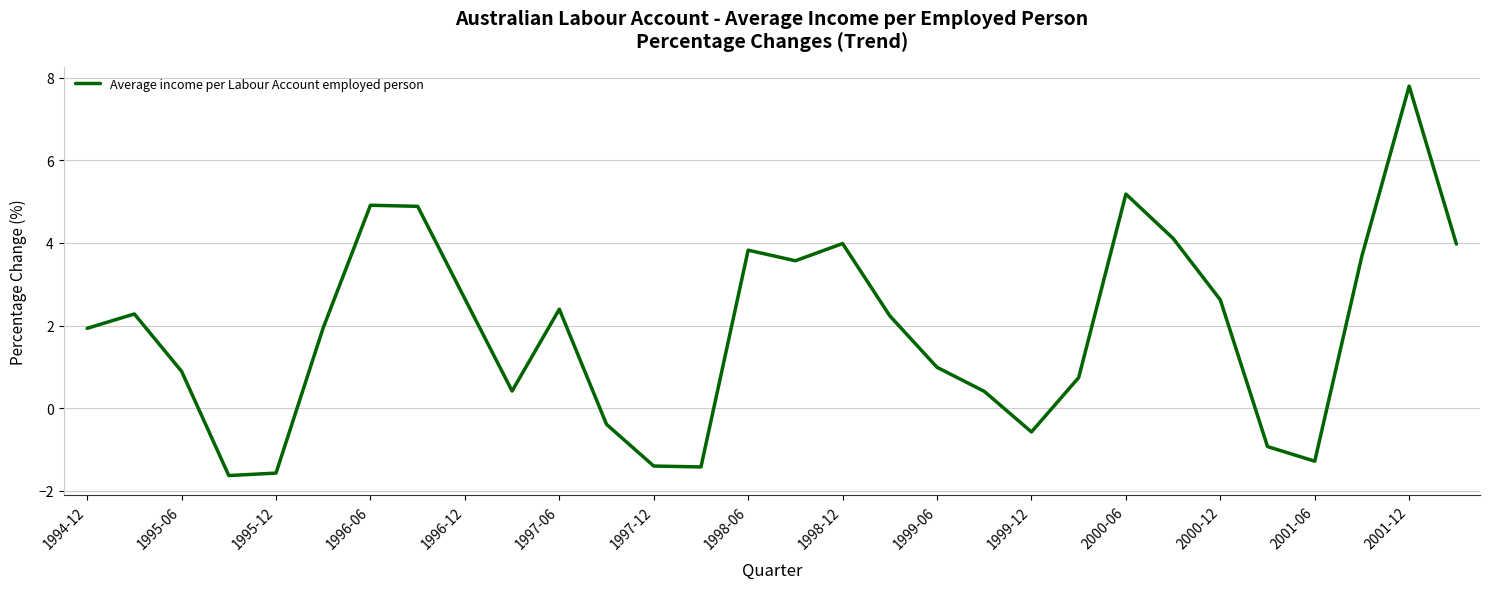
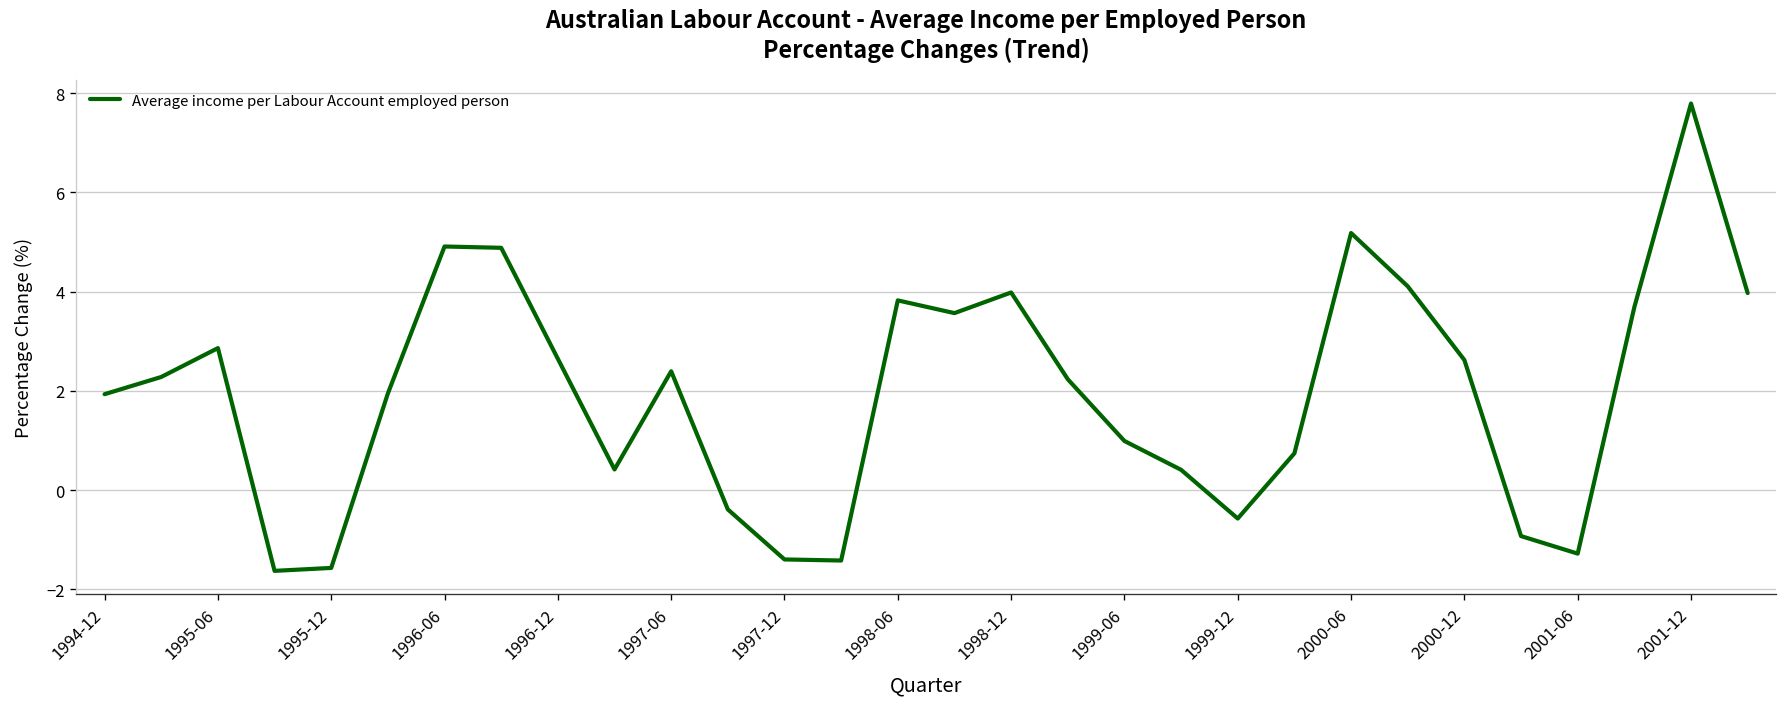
  {
    "1994-12": 1.9,
-   "1995-06": 0.9,
+   "1995-06": 2.9,
    "1995-12": -1.6,
    "1996-06": 4.9,
    "1996-12": 2.6,
    "1997-06": 2.4,
    "1997-12": -1.4,
    "1998-06": 3.8,
    "1998-12": 4.0,
    "1999-06": 1.0,
    "1999-12": -0.6,
    "2000-06": 5.2,
    "2000-12": 2.6,
    "2001-06": -1.3,
    "2001-12": 7.8
  }
